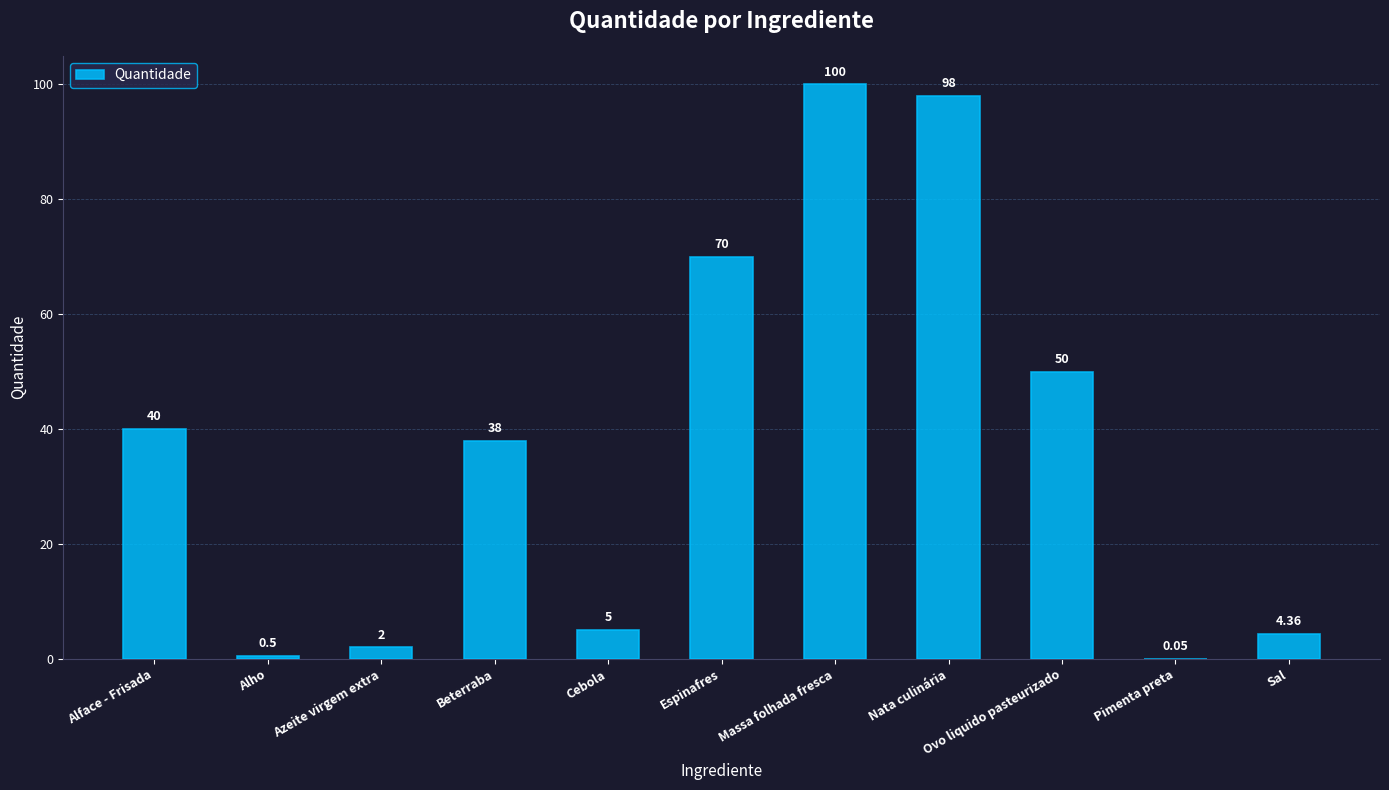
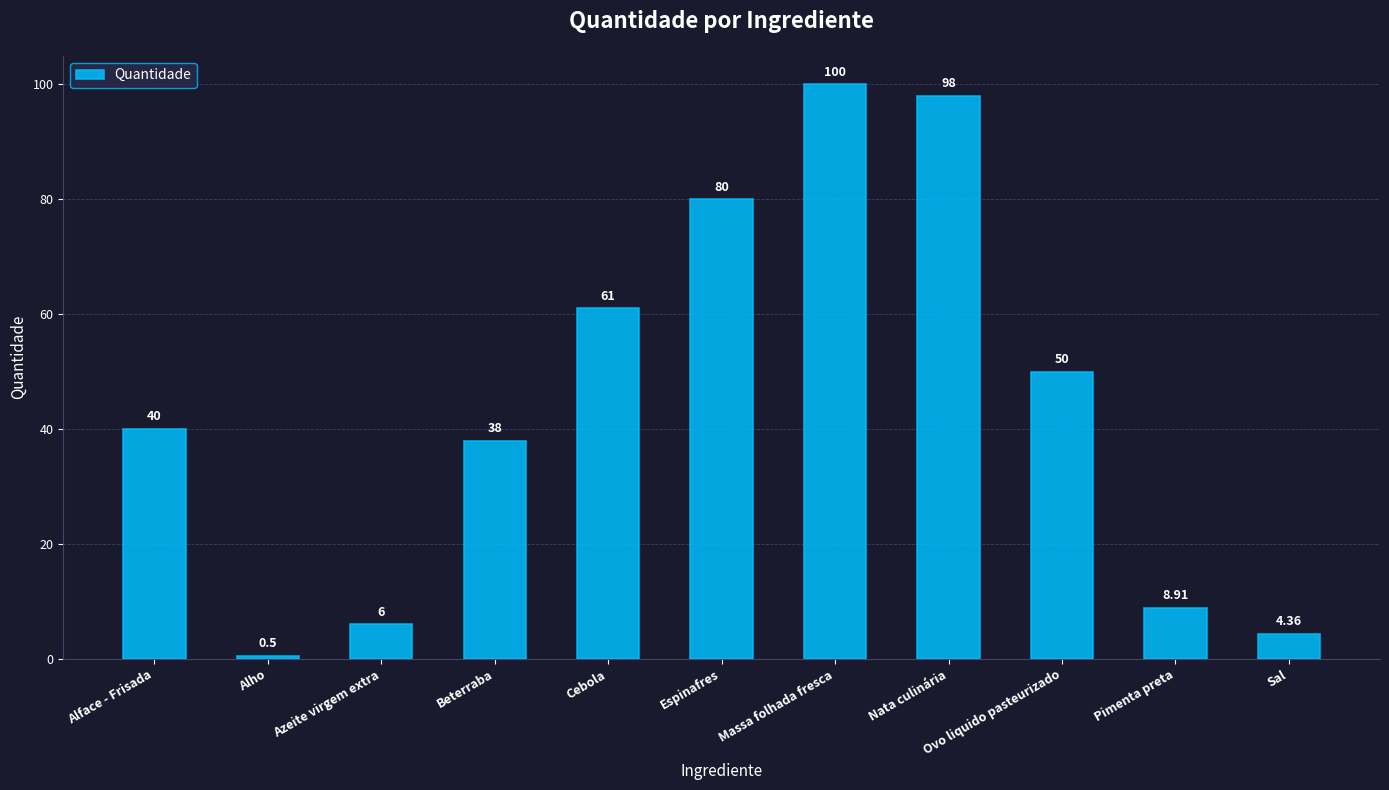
  {
    "Alface - Frisada": 40,
    "Alho": 0.5,
-   "Azeite virgem extra": 2,
+   "Azeite virgem extra": 6,
    "Beterraba": 38,
-   "Cebola": 5,
-   "Espinafres": 70,
+   "Cebola": 61,
+   "Espinafres": 80,
    "Massa folhada fresca": 100,
    "Nata culinária": 98,
    "Ovo liquido pasteurizado": 50,
-   "Pimenta preta": 0.05,
+   "Pimenta preta": 8.91,
    "Sal": 4.36
  }
